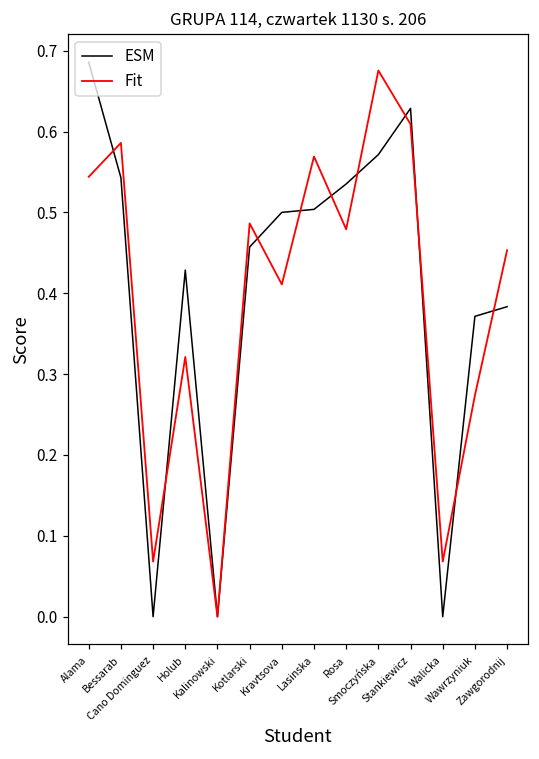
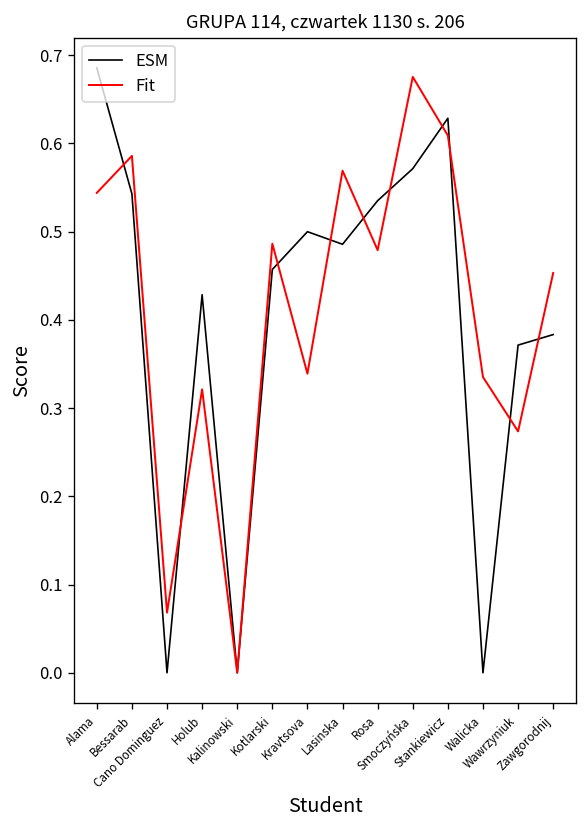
  {
    "ESM": {
      "Bessarab": 0.54,
      "Cano Dominguez": 0.00,
      "Holub": 0.43,
      "Kotlarski": 0.46,
      "Kravtsova": 0.50,
-     "Lasinska": 0.50,
+     "Lasinska": 0.49,
      "Rosa": 0.54,
      "Smoczyńska": 0.57,
      "Stankiewicz": 0.63,
      "Walicka": 0.00,
      "Wawrzyniuk": 0.37,
      "Zawgorodnij": 0.38
    },
    "Fit": {
      "Alama": 0.54,
      "Bessarab": 0.59,
      "Cano Dominguez": 0.07,
      "Holub": 0.32,
      "Kotlarski": 0.49,
-     "Kravtsova": 0.41,
+     "Kravtsova": 0.34,
      "Lasinska": 0.57,
      "Rosa": 0.48,
      "Smoczyńska": 0.68,
      "Stankiewicz": 0.61,
-     "Walicka": 0.07,
+     "Walicka": 0.34,
      "Wawrzyniuk": 0.27,
      "Zawgorodnij": 0.45
    }
  }
